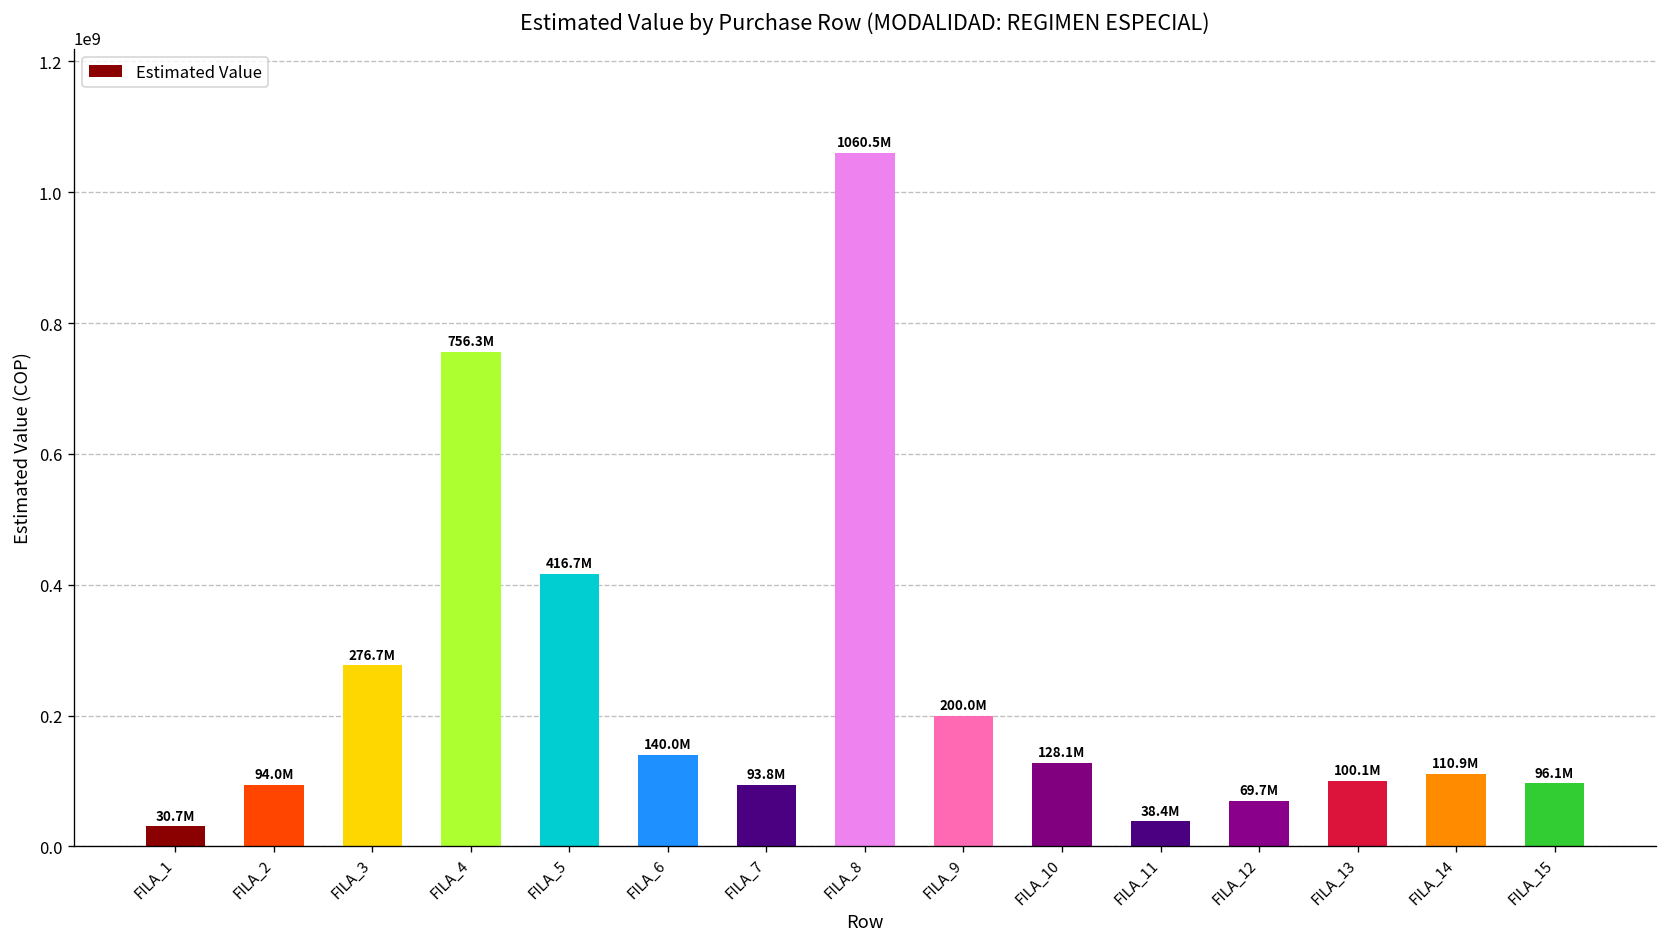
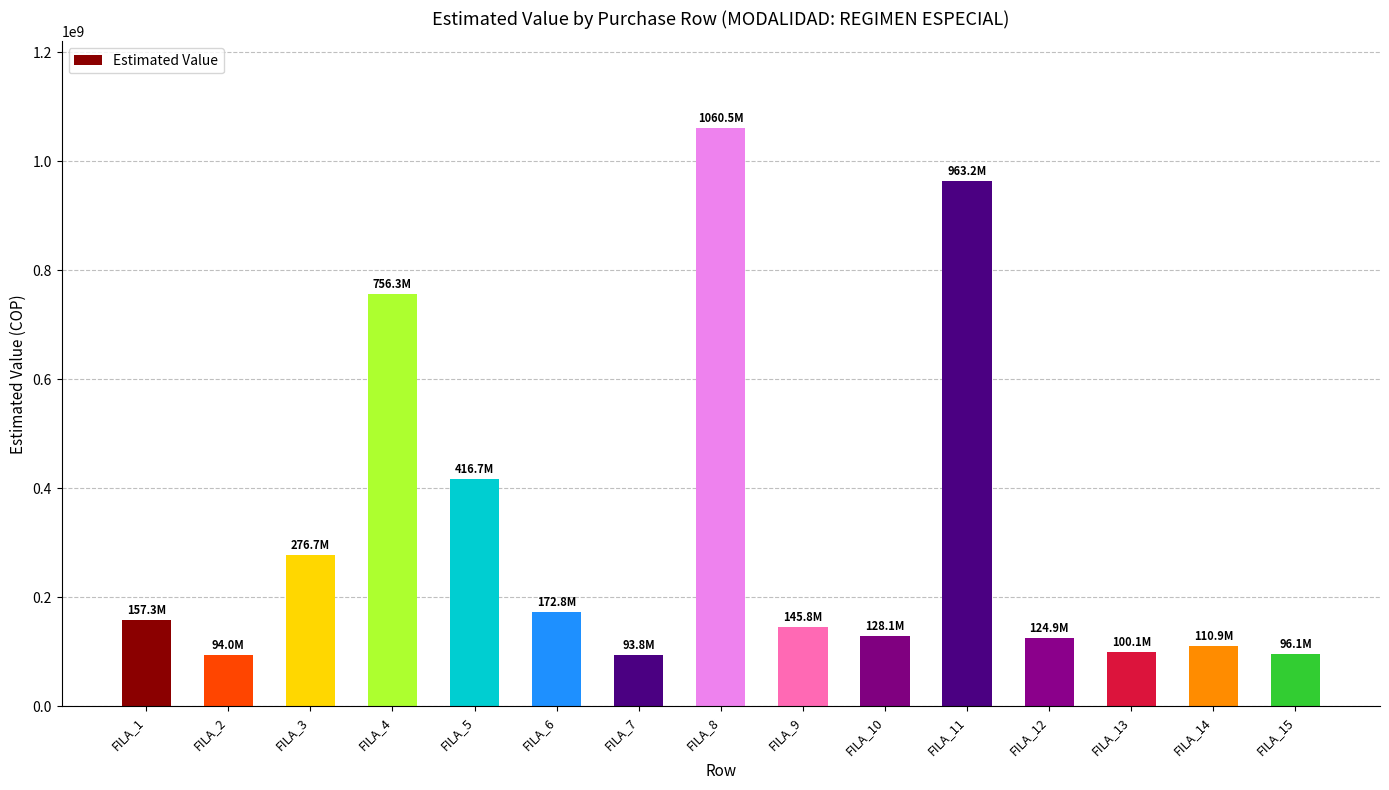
  {
-   "FILA_1": "30.7M",
+   "FILA_1": "157.3M",
    "FILA_2": "94.0M",
    "FILA_3": "276.7M",
    "FILA_4": "756.3M",
    "FILA_5": "416.7M",
-   "FILA_6": "140.0M",
+   "FILA_6": "172.8M",
    "FILA_7": "93.8M",
    "FILA_8": "1060.5M",
-   "FILA_9": "200.0M",
+   "FILA_9": "145.8M",
    "FILA_10": "128.1M",
-   "FILA_11": "38.4M",
-   "FILA_12": "69.7M",
+   "FILA_11": "963.2M",
+   "FILA_12": "124.9M",
    "FILA_13": "100.1M",
    "FILA_14": "110.9M",
    "FILA_15": "96.1M"
  }
